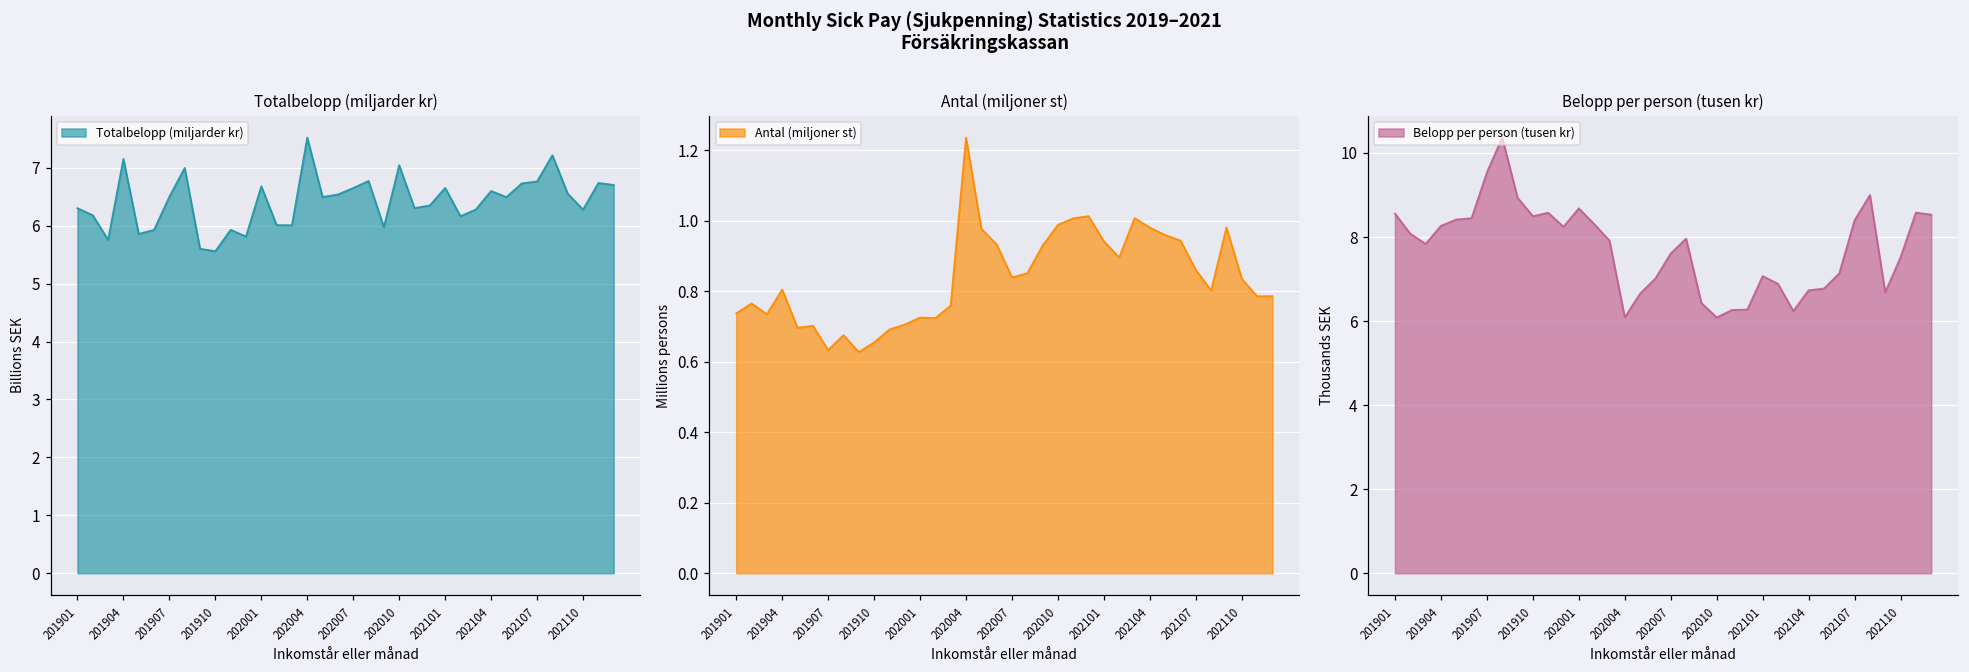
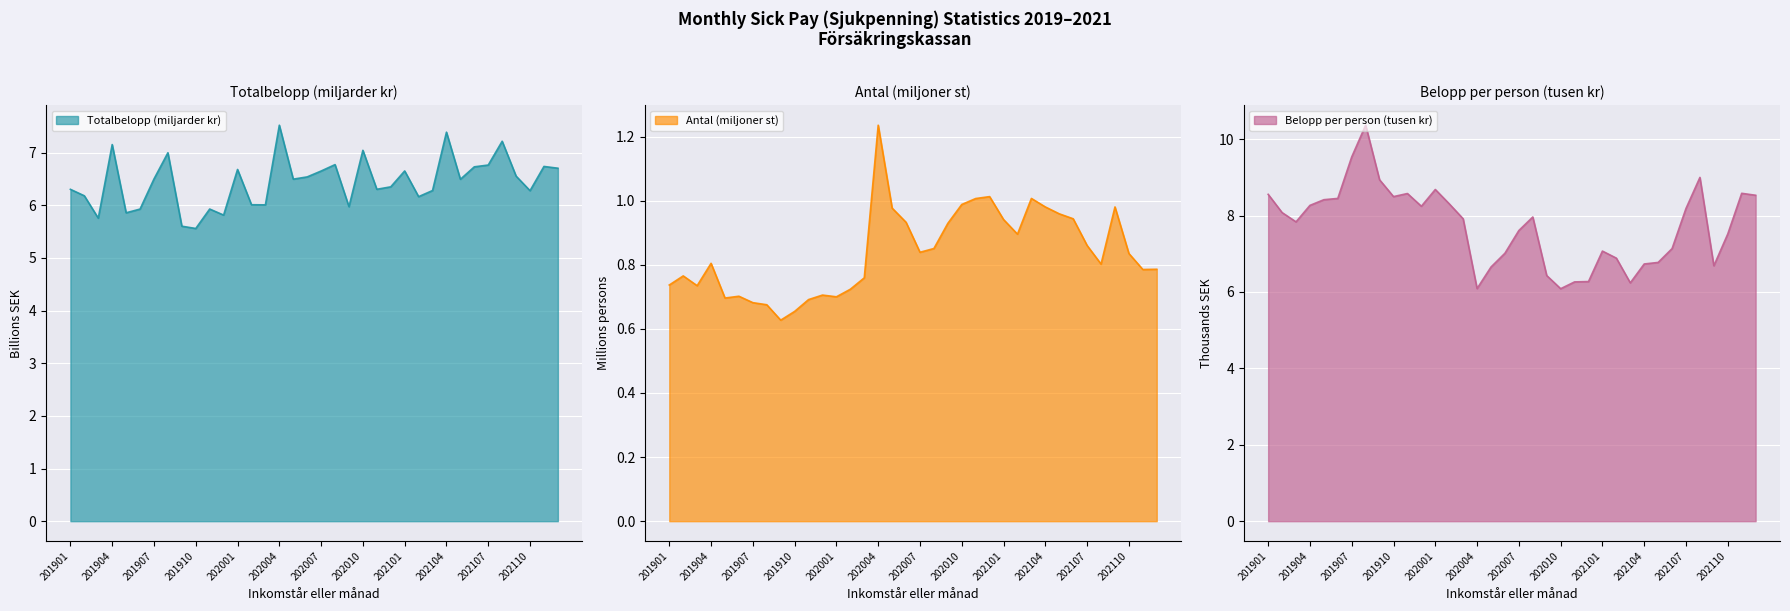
  {
    "Totalbelopp (miljarder kr)": {
      "201901": 6.3,
      "201904": 7.2,
      "201907": 6.5,
      "201910": 5.6,
      "202001": 6.7,
      "202004": 7.5,
      "202007": 6.7,
      "202010": 7.0,
      "202101": 6.7,
-     "202104": 6.6,
+     "202104": 7.4,
      "202107": 6.8,
      "202110": 6.3
    },
    "Antal (miljoner st)": {
      "201901": 0.74,
      "201904": 0.80,
-     "201907": 0.63,
+     "201907": 0.68,
      "201910": 0.65,
-     "202001": 0.73,
+     "202001": 0.70,
      "202004": 1.24,
      "202007": 0.84,
      "202010": 0.99,
      "202101": 0.94,
      "202104": 0.98,
      "202107": 0.86,
      "202110": 0.84
    },
    "Belopp per person (tusen kr)": {
      "201901": 8.6,
      "201904": 8.3,
      "201907": 9.5,
      "201910": 8.5,
      "202001": 8.7,
      "202004": 6.1,
      "202007": 7.6,
      "202010": 6.1,
      "202101": 7.1,
      "202104": 6.7,
-     "202107": 8.4,
+     "202107": 8.2,
      "202110": 7.5
    }
  }
